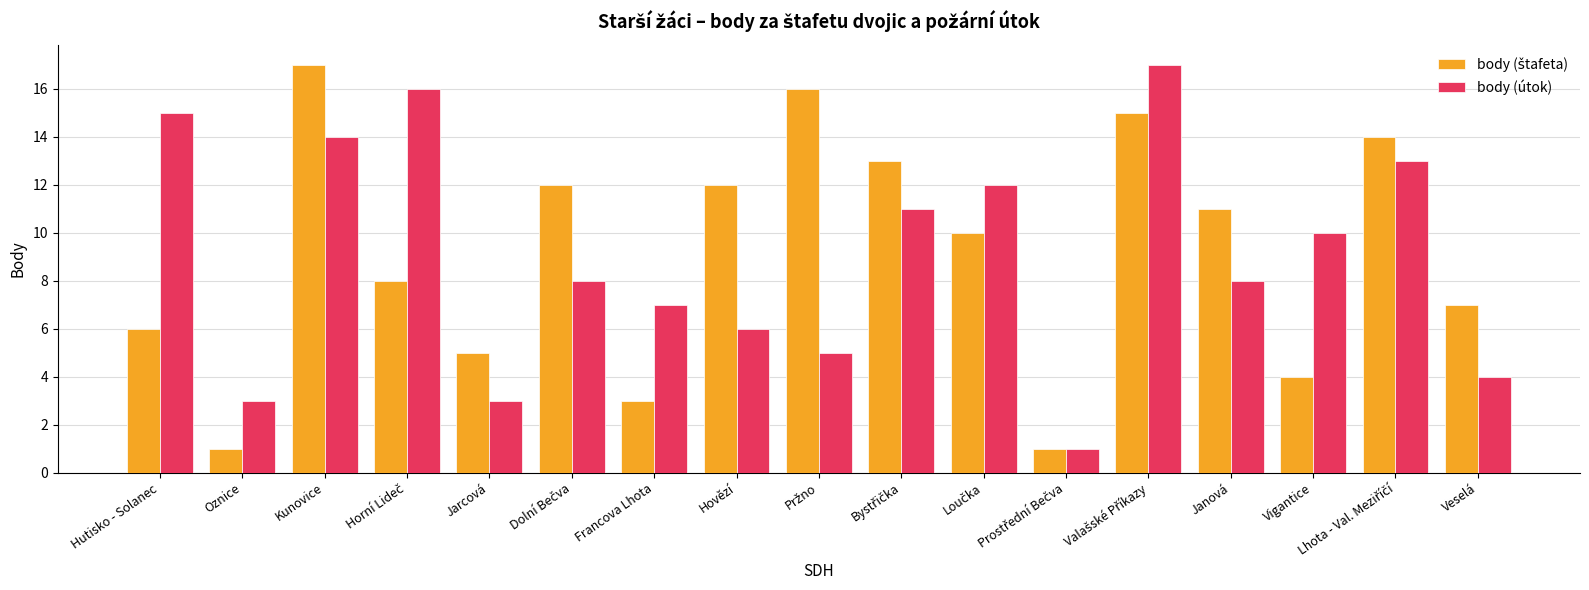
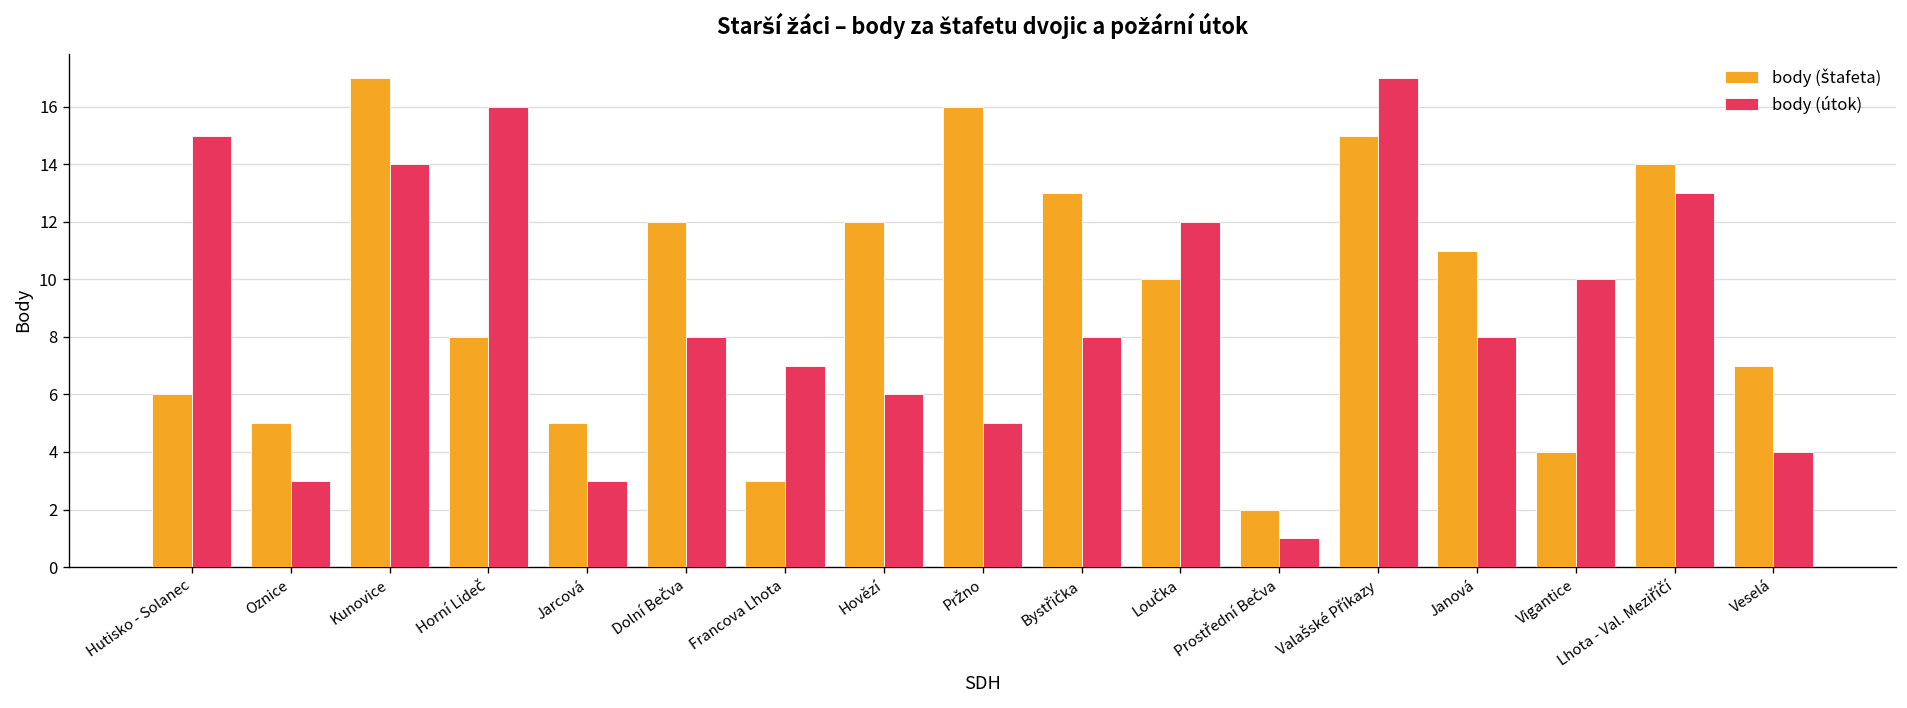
  {
    "body (štafeta)": {
      "Hutisko - Solanec": 6,
-     "Oznice": 1,
+     "Oznice": 5,
      "Kunovice": 17,
      "Horní Lideč": 8,
      "Jarcová": 5,
      "Dolní Bečva": 12,
      "Francova Lhota": 3,
      "Hovězí": 12,
      "Pržno": 16,
      "Bystřička": 13,
      "Loučka": 10,
-     "Prostřední Bečva": 1,
+     "Prostřední Bečva": 2,
      "Valašské Příkazy": 15,
      "Janová": 11,
      "Vigantice": 4,
      "Lhota - Val. Meziříčí": 14,
      "Veselá": 7
    },
    "body (útok)": {
      "Hutisko - Solanec": 15,
      "Oznice": 3,
      "Kunovice": 14,
      "Horní Lideč": 16,
      "Jarcová": 3,
      "Dolní Bečva": 8,
      "Francova Lhota": 7,
      "Hovězí": 6,
      "Pržno": 5,
-     "Bystřička": 11,
+     "Bystřička": 8,
      "Loučka": 12,
      "Prostřední Bečva": 1,
      "Valašské Příkazy": 17,
      "Janová": 8,
      "Vigantice": 10,
      "Lhota - Val. Meziříčí": 13,
      "Veselá": 4
    }
  }
